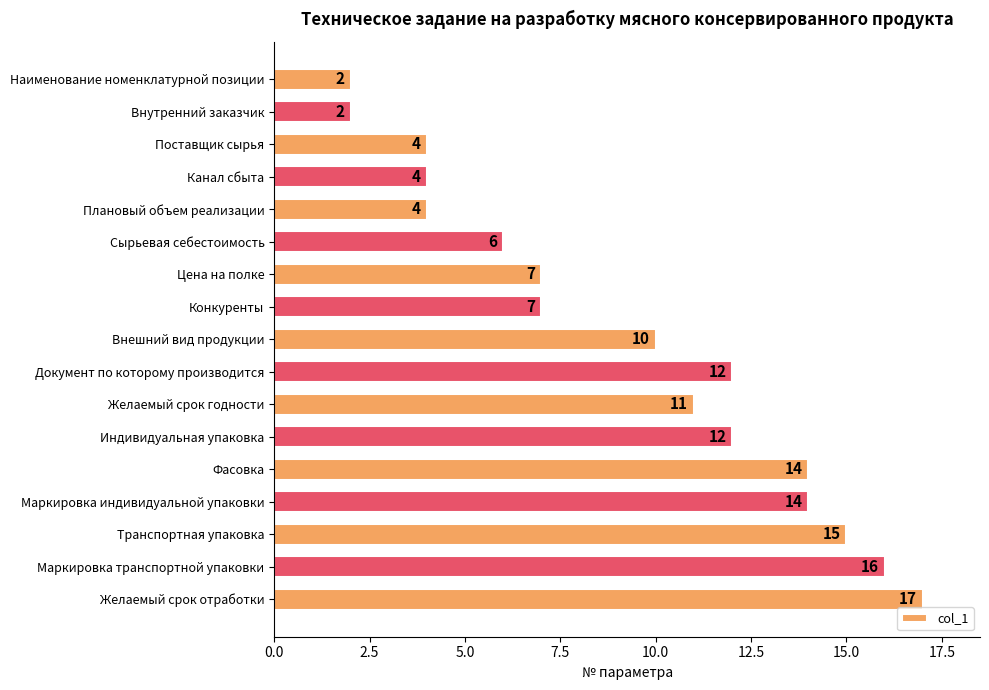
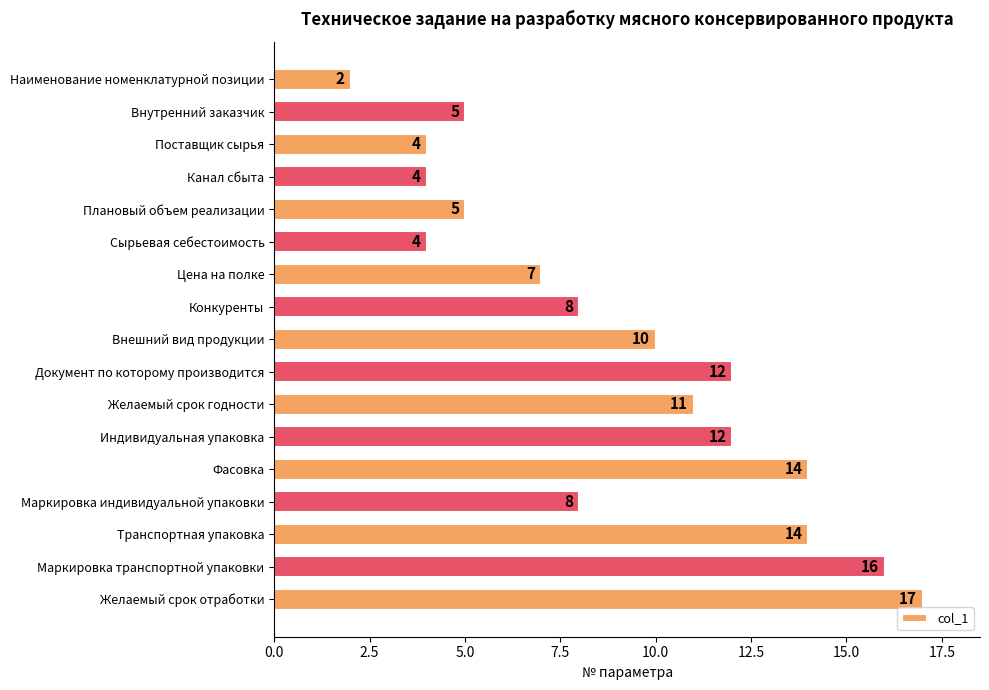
  {
    "Наименование номенклатурной позиции": 2,
-   "Внутренний заказчик": 2,
+   "Внутренний заказчик": 5,
    "Поставщик сырья": 4,
    "Канал сбыта": 4,
-   "Плановый объем реализации": 4,
-   "Сырьевая себестоимость": 6,
+   "Плановый объем реализации": 5,
+   "Сырьевая себестоимость": 4,
    "Цена на полке": 7,
-   "Конкуренты": 7,
+   "Конкуренты": 8,
    "Внешний вид продукции": 10,
    "Документ по которому производится": 12,
    "Желаемый срок годности": 11,
    "Индивидуальная упаковка": 12,
    "Фасовка": 14,
-   "Маркировка индивидуальной упаковки": 14,
-   "Транспортная упаковка": 15,
+   "Маркировка индивидуальной упаковки": 8,
+   "Транспортная упаковка": 14,
    "Маркировка транспортной упаковки": 16,
    "Желаемый срок отработки": 17
  }
